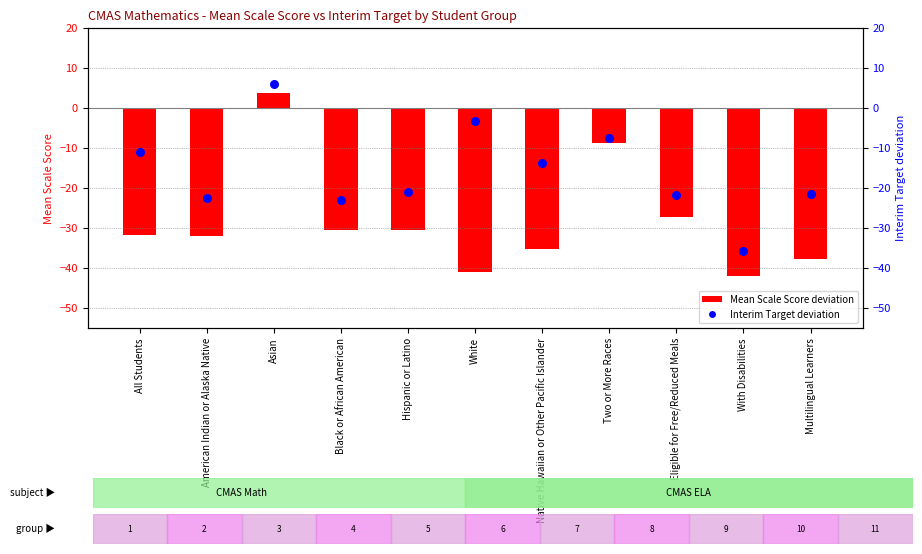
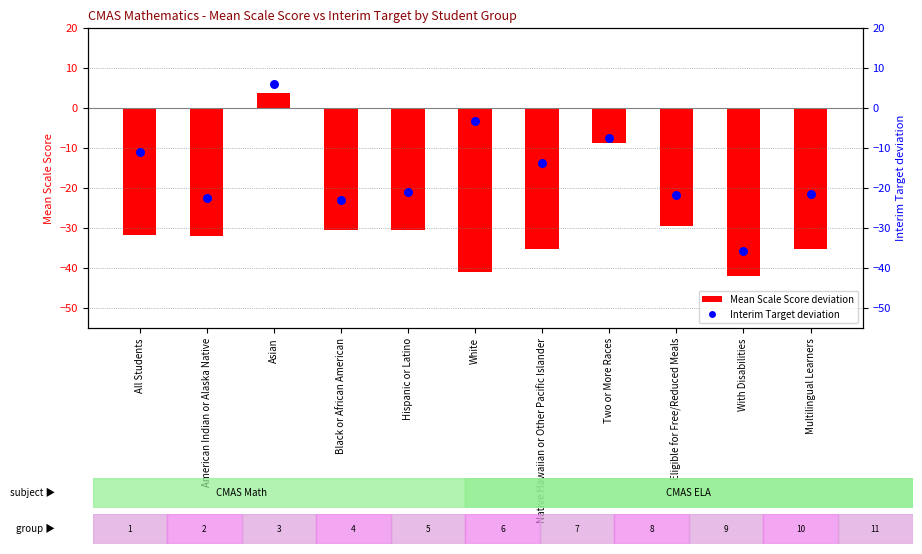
  {
    "Mean Scale Score deviation": {
      "All Students": -32,
      "American Indian or Alaska Native": -32,
      "Asian": 4,
      "Black or African American": -30,
      "Hispanic or Latino": -31,
      "White": -41,
      "Native Hawaiian or Other Pacific Islander": -35,
      "Two or More Races": -9,
-     "Eligible for Free/Reduced Meals": -27,
+     "Eligible for Free/Reduced Meals": -30,
      "With Disabilities": -42,
-     "Multilingual Learners": -38
+     "Multilingual Learners": -35
    }
  }
